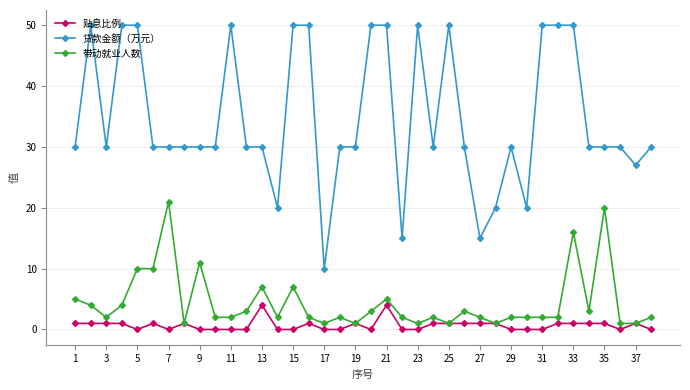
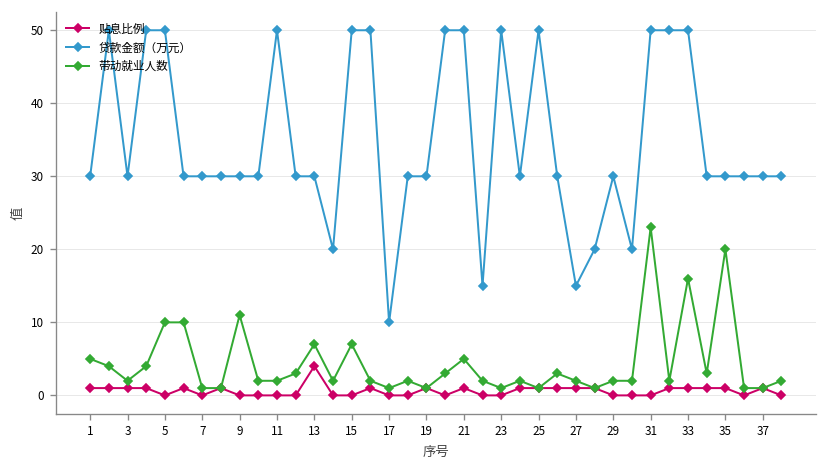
  {
    "贴息比例": {
      "1": 1,
      "3": 1,
      "5": 0,
      "7": 0,
      "9": 0,
      "11": 0,
      "13": 4,
      "15": 0,
      "17": 0,
-     "21": 4,
+     "21": 1,
      "23": 0,
      "27": 1,
      "29": 0,
      "31": 0,
      "33": 1,
      "35": 1
    },
    "贷款金额（万元）": {
      "1": 30,
      "3": 30,
      "5": 50,
      "7": 30,
      "9": 30,
      "11": 50,
      "13": 30,
      "15": 50,
      "17": 10,
      "19": 30,
      "21": 50,
      "23": 50,
      "25": 50,
      "27": 15,
      "29": 30,
      "31": 50,
      "33": 50,
      "35": 30,
-     "37": 27
+     "37": 30
    },
    "带动就业人数": {
      "1": 5,
      "3": 2,
      "5": 10,
-     "7": 21,
+     "7": 1,
      "9": 11,
      "11": 2,
      "13": 7,
      "15": 7,
      "17": 1,
      "21": 5,
      "23": 1,
      "27": 2,
      "29": 2,
-     "31": 2,
+     "31": 23,
      "33": 16,
      "35": 20
    }
  }
